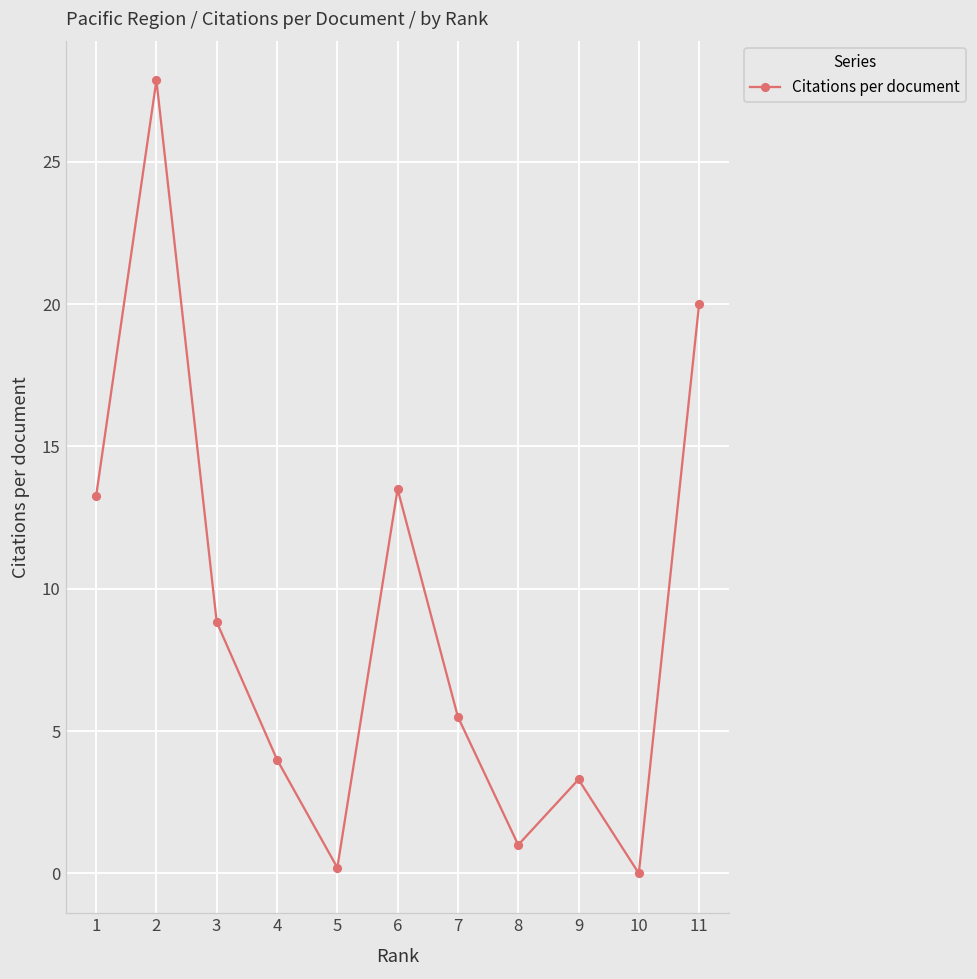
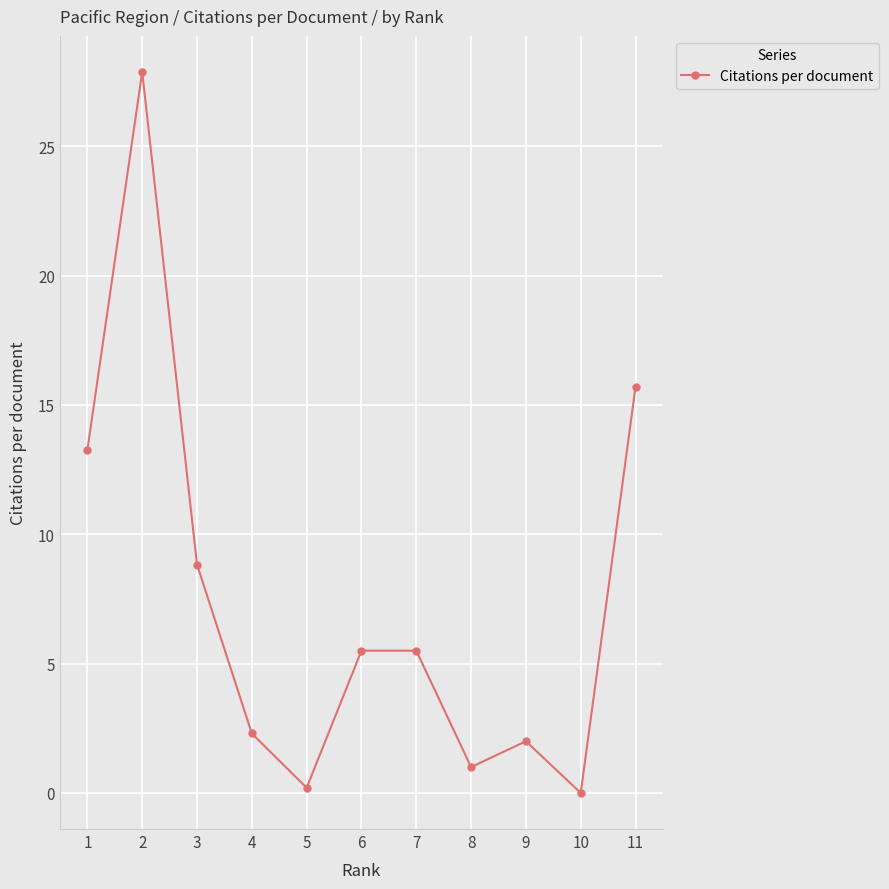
  {
    "1": 13.3,
    "2": 27.9,
    "3": 8.8,
-   "4": 4.0,
+   "4": 2.3,
    "5": 0.2,
-   "6": 13.5,
+   "6": 5.5,
    "7": 5.5,
    "8": 1.0,
-   "9": 3.3,
+   "9": 2.0,
    "10": 0.0,
-   "11": 20.0
+   "11": 15.7
  }
